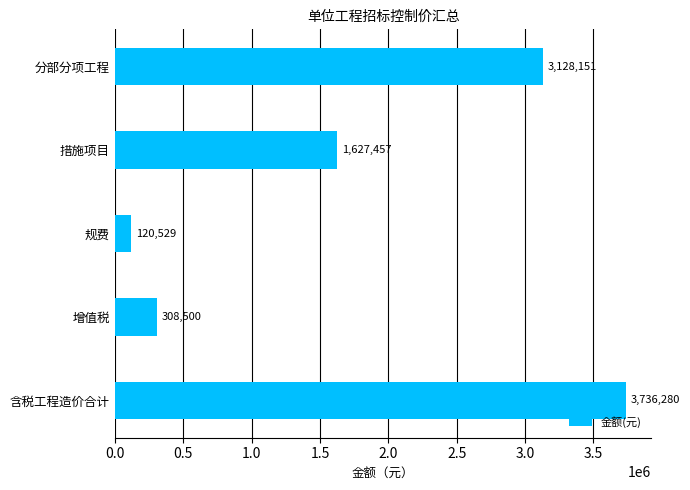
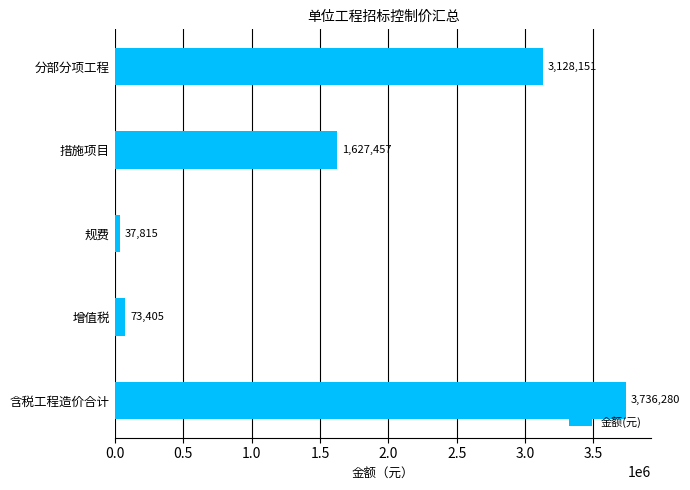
  {
    "分部分项工程": "3,128,151",
    "措施项目": "1,627,457",
-   "规费": "120,529",
-   "增值税": "308,500",
+   "规费": "37,815",
+   "增值税": "73,405",
    "含税工程造价合计": "3,736,280"
  }
